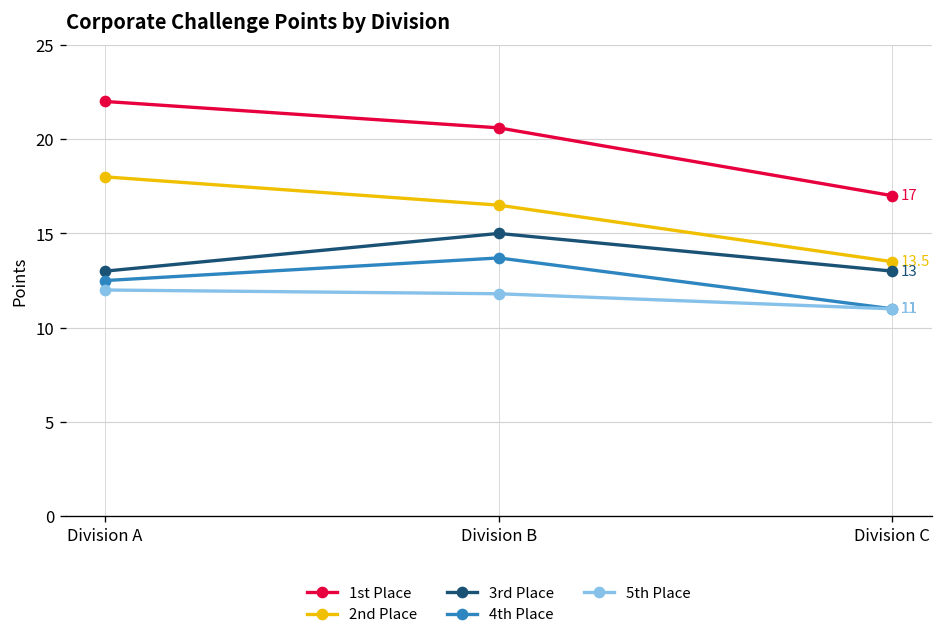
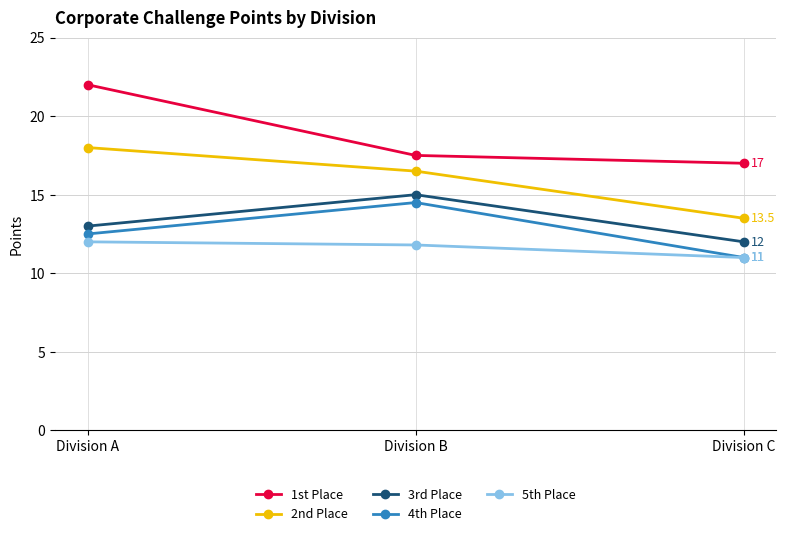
  {
    "1st Place": {
      "Division A": 22.0,
-     "Division B": 20.6
+     "Division B": 17.5
    },
    "2nd Place": {
      "Division C": 13.5
    },
    "3rd Place": {
-     "Division C": 13
+     "Division C": 12
    },
    "4th Place": {
      "Division A": 12.5,
-     "Division B": 13.7
+     "Division B": 14.5
    },
    "5th Place": {
      "Division A": 12.0,
      "Division B": 11.8
    }
  }
